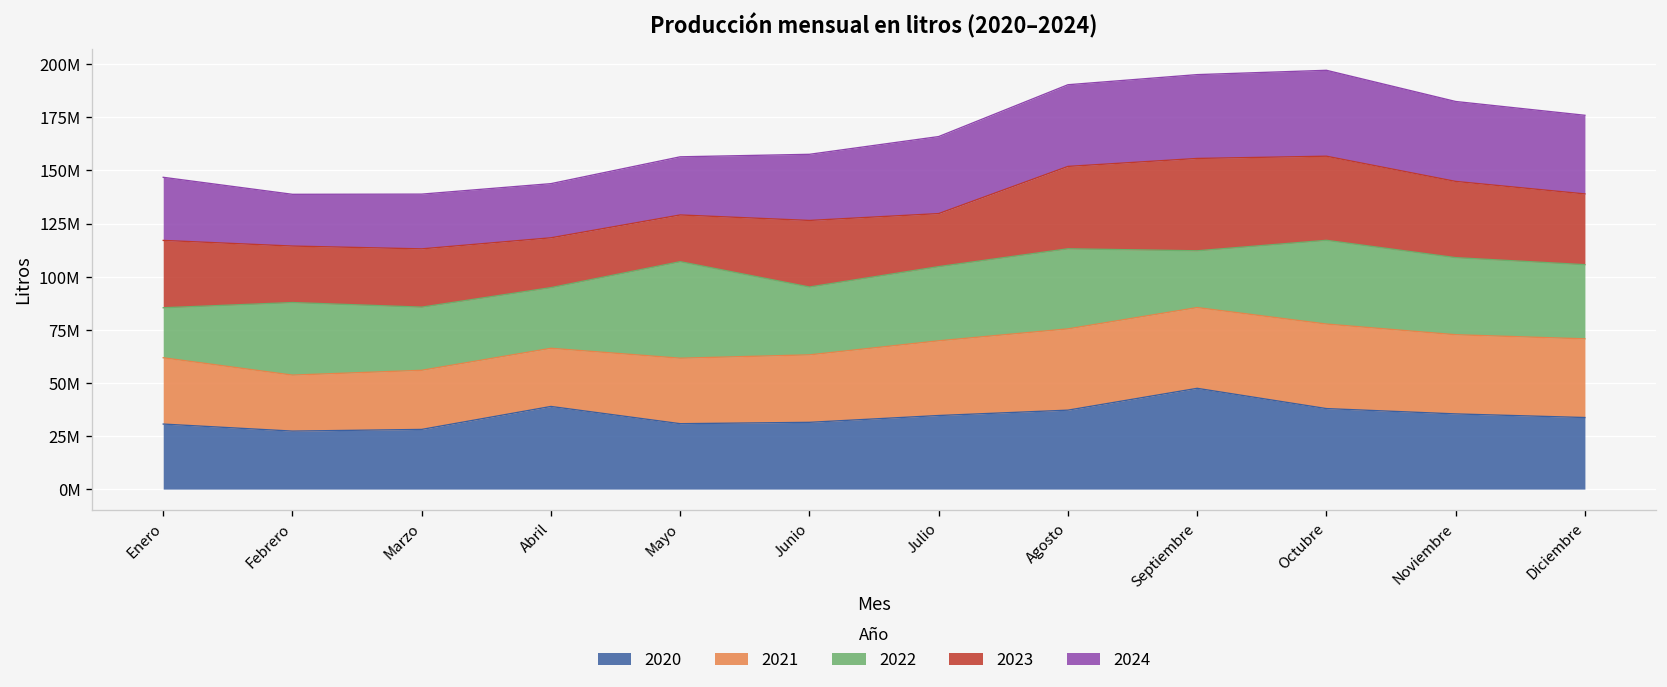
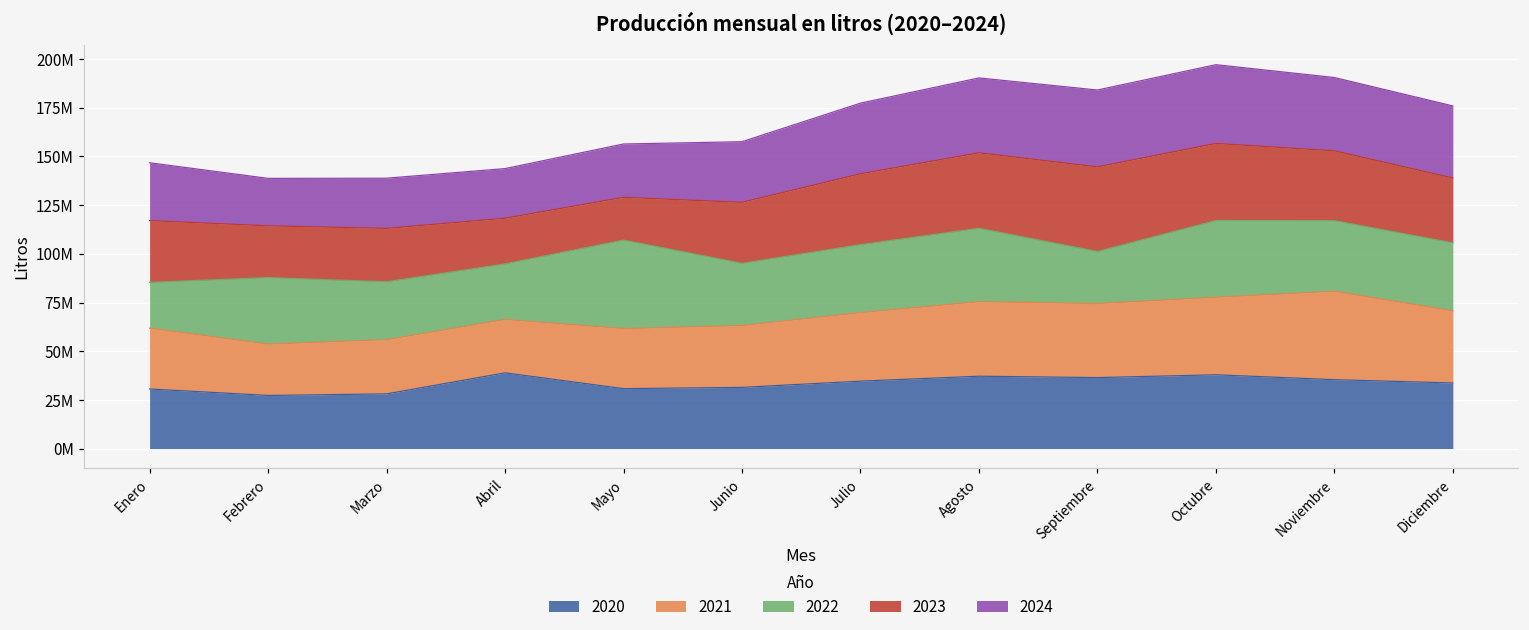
  {
    "2020": {
      "Enero": 31000000,
      "Febrero": 27000000,
      "Marzo": 28000000,
      "Abril": 39000000,
      "Mayo": 31000000,
      "Junio": 31000000,
      "Julio": 35000000,
      "Agosto": 37000000,
-     "Septiembre": 47000000,
+     "Septiembre": 36000000,
      "Octubre": 38000000,
      "Noviembre": 35000000,
      "Diciembre": 34000000
    },
    "2021": {
      "Enero": 31000000,
      "Febrero": 26000000,
      "Marzo": 28000000,
      "Abril": 27000000,
      "Mayo": 31000000,
      "Junio": 32000000,
      "Julio": 35000000,
      "Agosto": 38000000,
      "Septiembre": 38000000,
      "Octubre": 40000000,
-     "Noviembre": 37000000,
+     "Noviembre": 45000000,
      "Diciembre": 37000000
    },
    "2022": {
      "Enero": 24000000,
      "Febrero": 34000000,
      "Marzo": 30000000,
      "Abril": 29000000,
      "Mayo": 45000000,
      "Junio": 32000000,
      "Julio": 35000000,
      "Agosto": 38000000,
      "Septiembre": 27000000,
      "Octubre": 39000000,
      "Noviembre": 36000000,
      "Diciembre": 35000000
    },
    "2023": {
      "Enero": 32000000,
      "Febrero": 27000000,
      "Marzo": 27000000,
      "Abril": 23000000,
      "Mayo": 22000000,
      "Junio": 31000000,
-     "Julio": 25000000,
+     "Julio": 36000000,
      "Agosto": 39000000,
      "Septiembre": 43000000,
      "Octubre": 40000000,
      "Noviembre": 36000000,
      "Diciembre": 33000000
    },
    "2024": {
      "Enero": 30000000,
      "Febrero": 24000000,
      "Marzo": 26000000,
      "Abril": 25000000,
      "Mayo": 27000000,
      "Junio": 31000000,
      "Julio": 36000000,
      "Agosto": 38000000,
      "Septiembre": 39000000,
      "Octubre": 40000000,
      "Noviembre": 38000000,
      "Diciembre": 37000000
    }
  }
